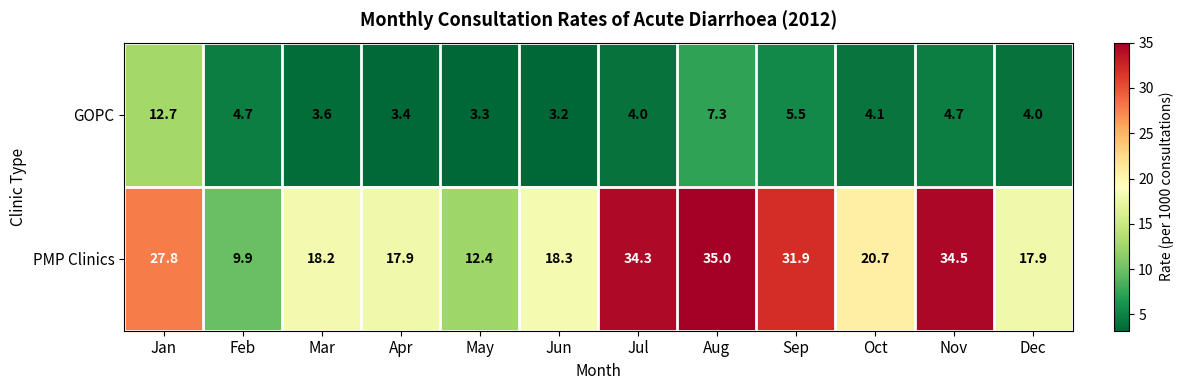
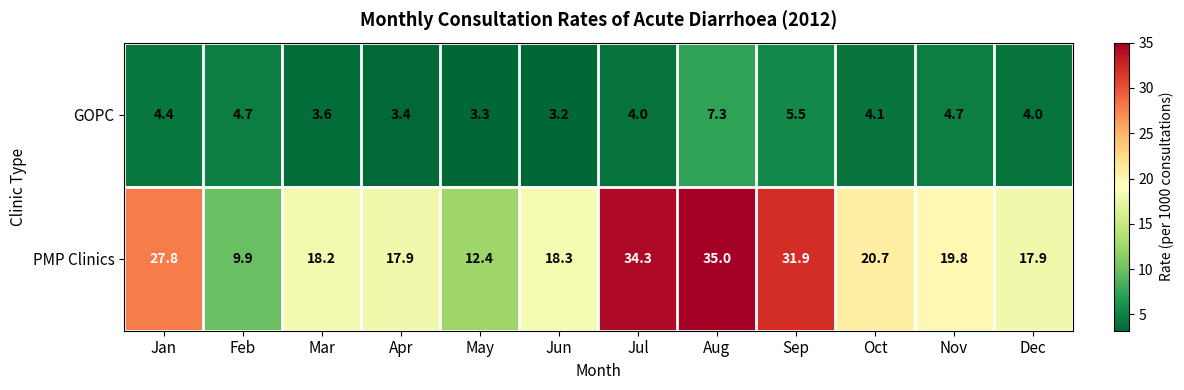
  {
    "GOPC": {
-     "Jan": 12.7,
+     "Jan": 4.4,
      "Feb": 4.7,
      "Mar": 3.6,
      "Apr": 3.4,
      "May": 3.3,
      "Jun": 3.2,
      "Jul": 4.0,
      "Aug": 7.3,
      "Sep": 5.5,
      "Oct": 4.1,
      "Nov": 4.7,
      "Dec": 4.0
    },
    "PMP Clinics": {
      "Jan": 27.8,
      "Feb": 9.9,
      "Mar": 18.2,
      "Apr": 17.9,
      "May": 12.4,
      "Jun": 18.3,
      "Jul": 34.3,
      "Aug": 35.0,
      "Sep": 31.9,
      "Oct": 20.7,
-     "Nov": 34.5,
+     "Nov": 19.8,
      "Dec": 17.9
    }
  }
